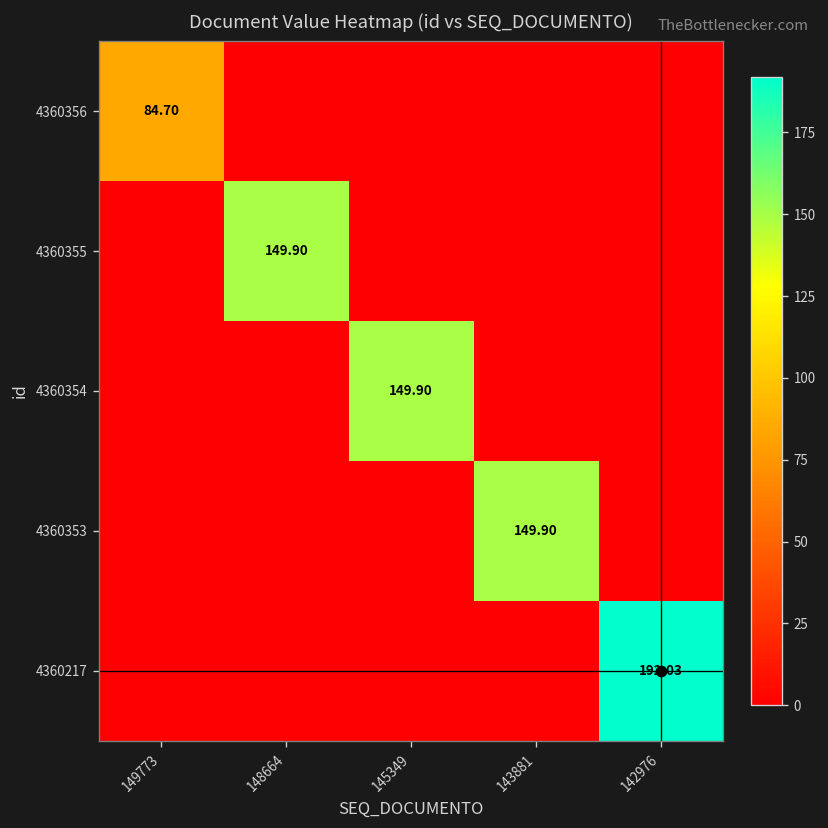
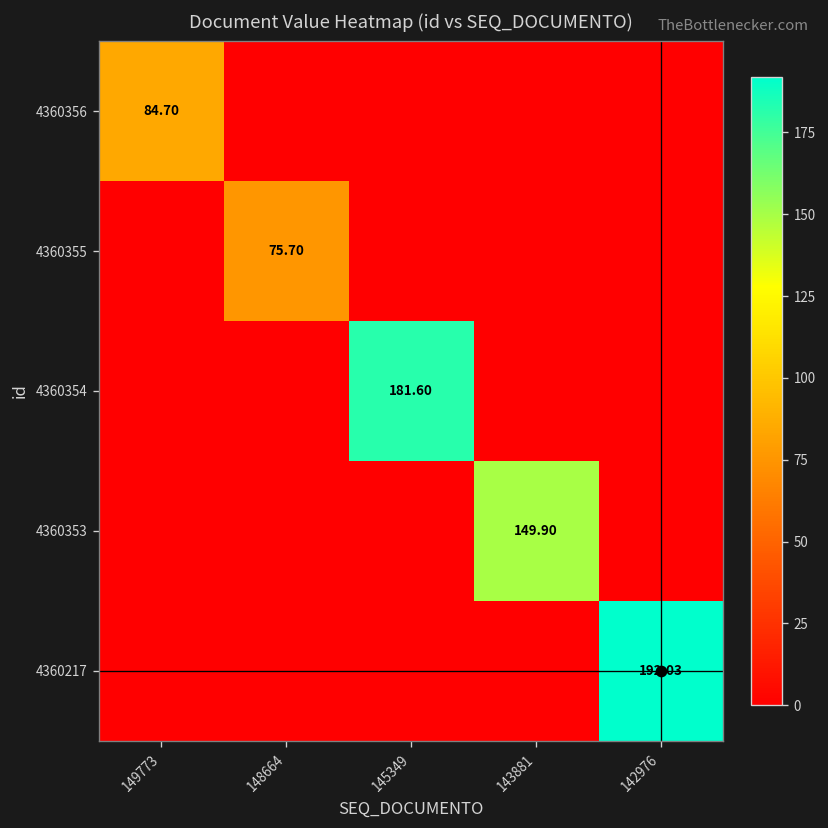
  {
    "4360356": {
      "149773": 84.70
    },
    "4360355": {
-     "148664": 149.90
+     "148664": 75.70
    },
    "4360354": {
-     "145349": 149.90
+     "145349": 181.60
    },
    "4360353": {
      "143881": 149.90
    }
  }
